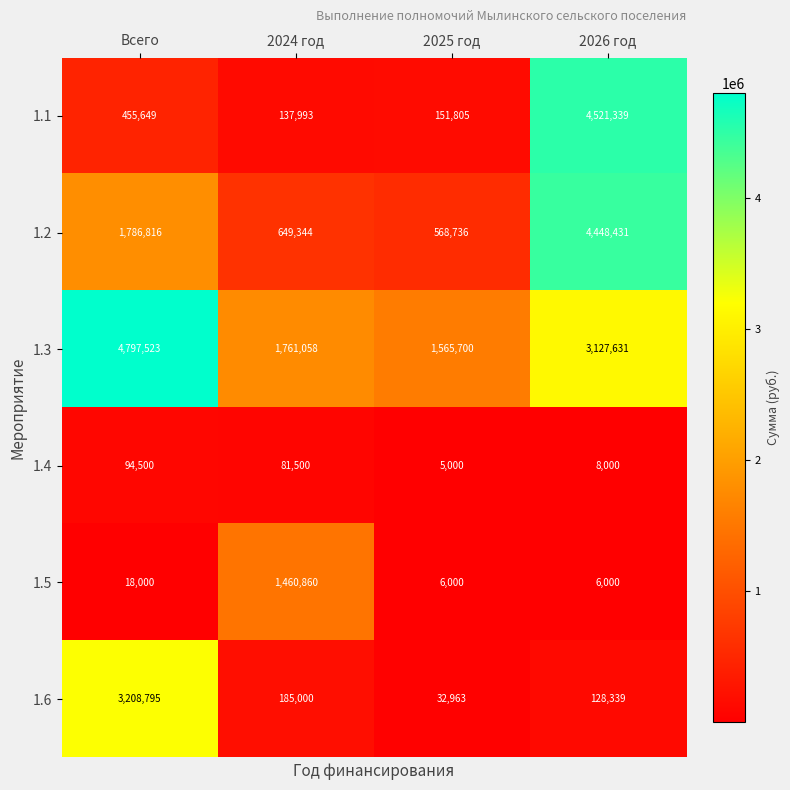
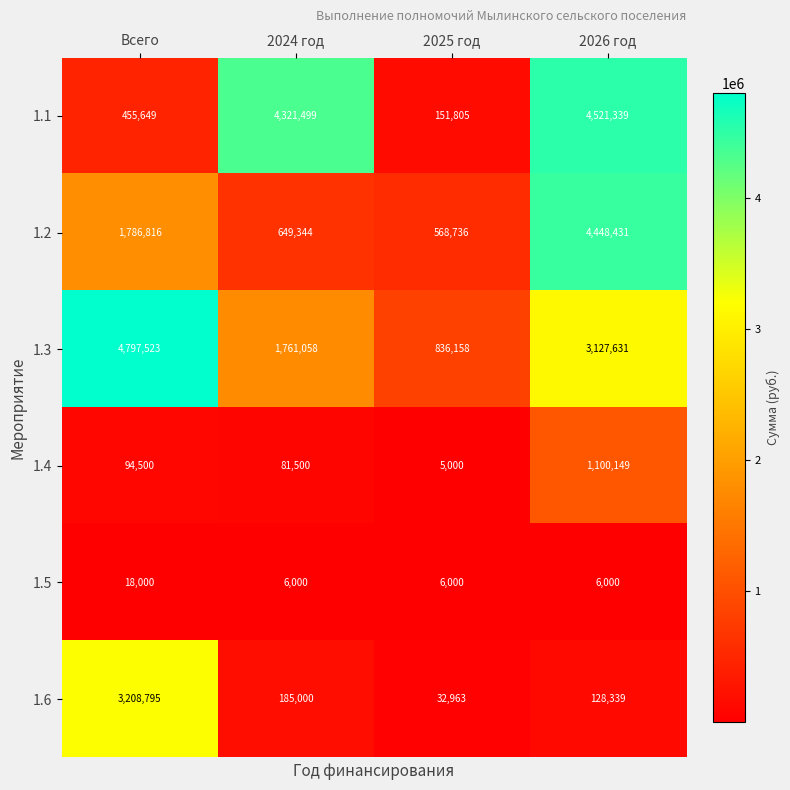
  {
    "1.1": {
      "Всего": "455,649",
-     "2024 год": "137,993",
+     "2024 год": "4,321,499",
      "2025 год": "151,805",
      "2026 год": "4,521,339"
    },
    "1.2": {
      "Всего": "1,786,816",
      "2024 год": "649,344",
      "2025 год": "568,736",
      "2026 год": "4,448,431"
    },
    "1.3": {
      "Всего": "4,797,523",
      "2024 год": "1,761,058",
-     "2025 год": "1,565,700",
+     "2025 год": "836,158",
      "2026 год": "3,127,631"
    },
    "1.4": {
      "Всего": "94,500",
      "2024 год": "81,500",
      "2025 год": "5,000",
-     "2026 год": "8,000"
+     "2026 год": "1,100,149"
    },
    "1.5": {
      "Всего": "18,000",
-     "2024 год": "1,460,860",
+     "2024 год": "6,000",
      "2025 год": "6,000",
      "2026 год": "6,000"
    },
    "1.6": {
      "Всего": "3,208,795",
      "2024 год": "185,000",
      "2025 год": "32,963",
      "2026 год": "128,339"
    }
  }
